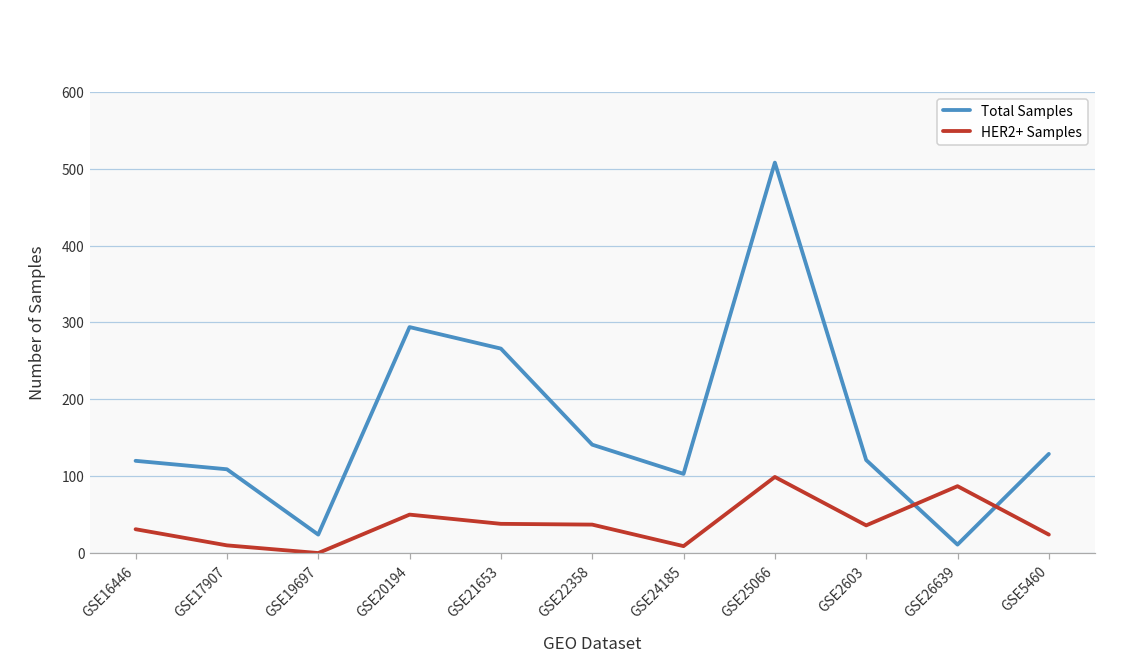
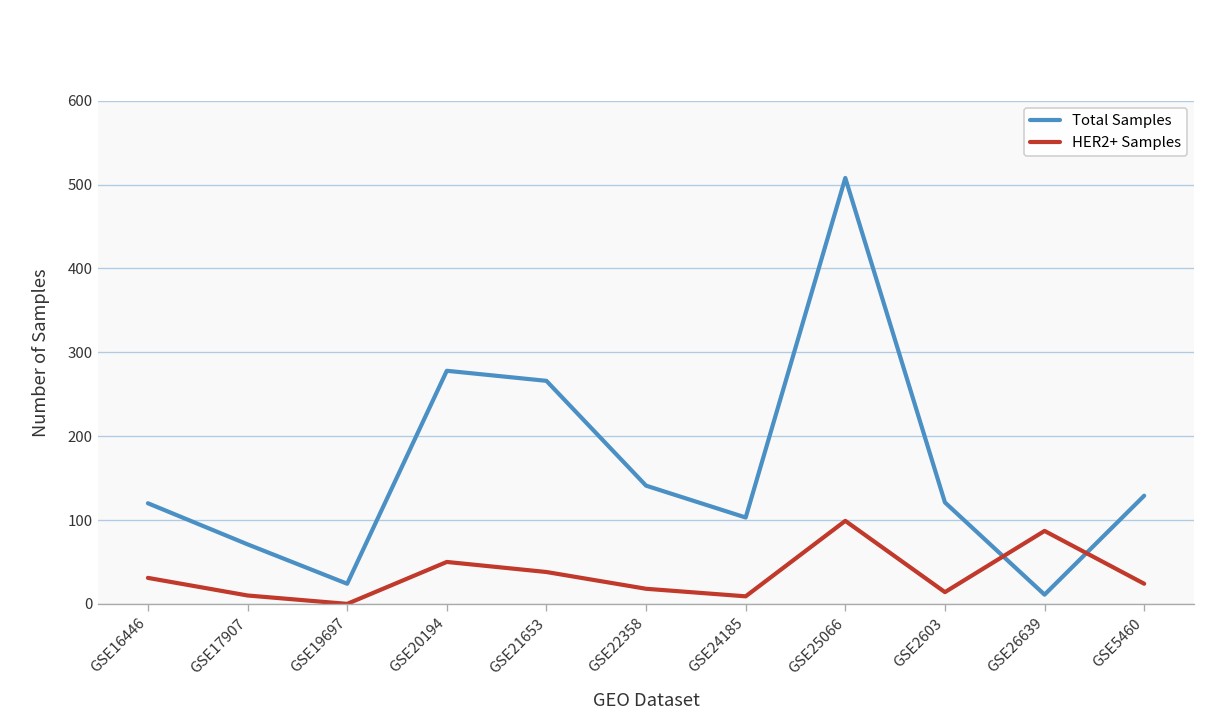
  {
    "Total Samples": {
      "GSE16446": 120,
-     "GSE17907": 110,
+     "GSE17907": 70,
      "GSE19697": 20,
-     "GSE20194": 290,
+     "GSE20194": 280,
      "GSE21653": 270,
      "GSE22358": 140,
      "GSE24185": 100,
      "GSE25066": 510,
      "GSE2603": 120,
      "GSE26639": 10,
      "GSE5460": 130
    },
    "HER2+ Samples": {
      "GSE16446": 30,
      "GSE17907": 10,
      "GSE19697": 0,
      "GSE20194": 50,
      "GSE21653": 40,
-     "GSE22358": 40,
+     "GSE22358": 20,
      "GSE24185": 10,
      "GSE25066": 100,
-     "GSE2603": 40,
+     "GSE2603": 10,
      "GSE26639": 90,
      "GSE5460": 20
    }
  }
